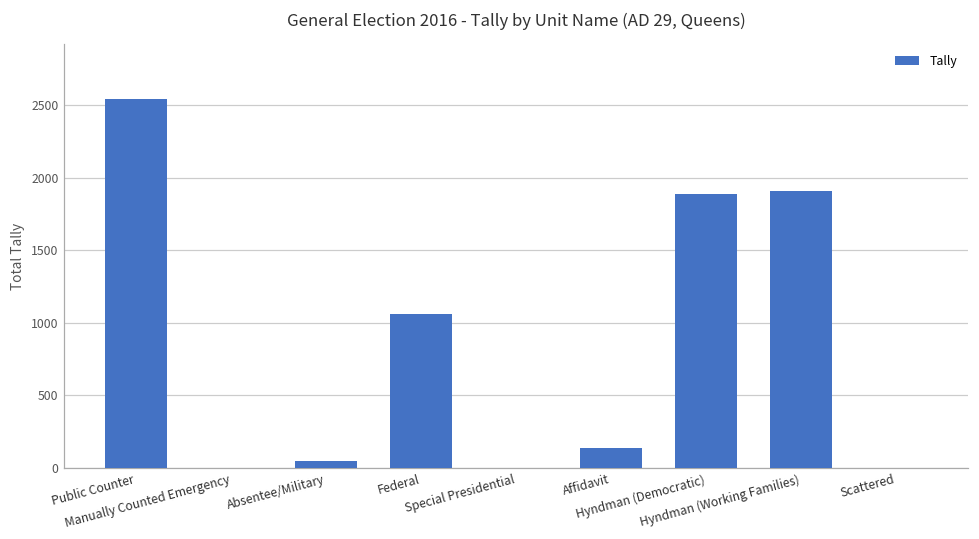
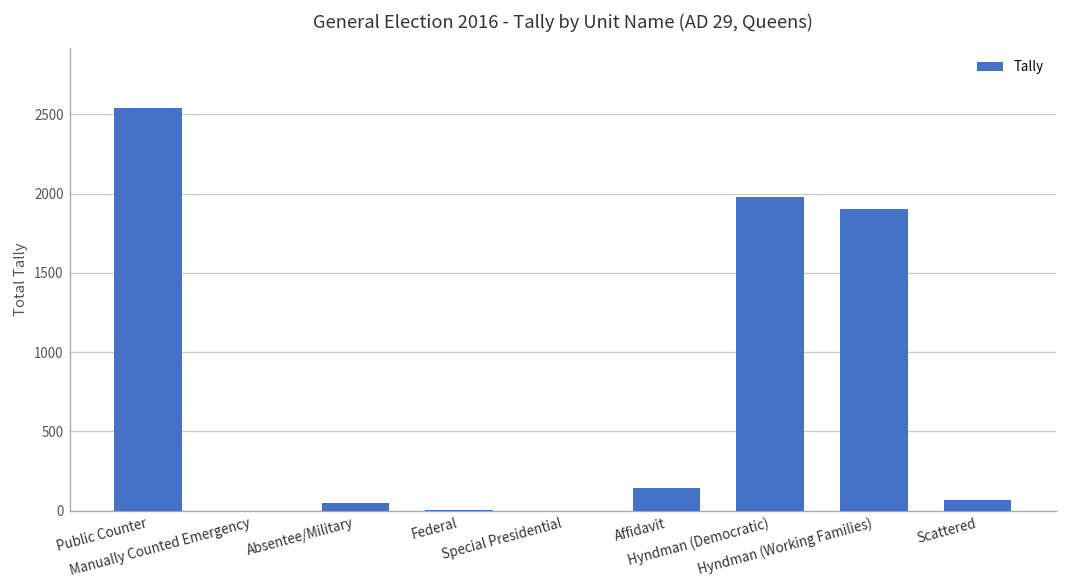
  {
    "Public Counter": 2540,
    "Manually Counted Emergency": 0,
    "Absentee/Military": 50,
-   "Federal": 1060,
+   "Federal": 0,
    "Special Presidential": 0,
    "Affidavit": 140,
-   "Hyndman (Democratic)": 1880,
+   "Hyndman (Democratic)": 1980,
    "Hyndman (Working Families)": 1900,
-   "Scattered": 0
+   "Scattered": 70
  }
